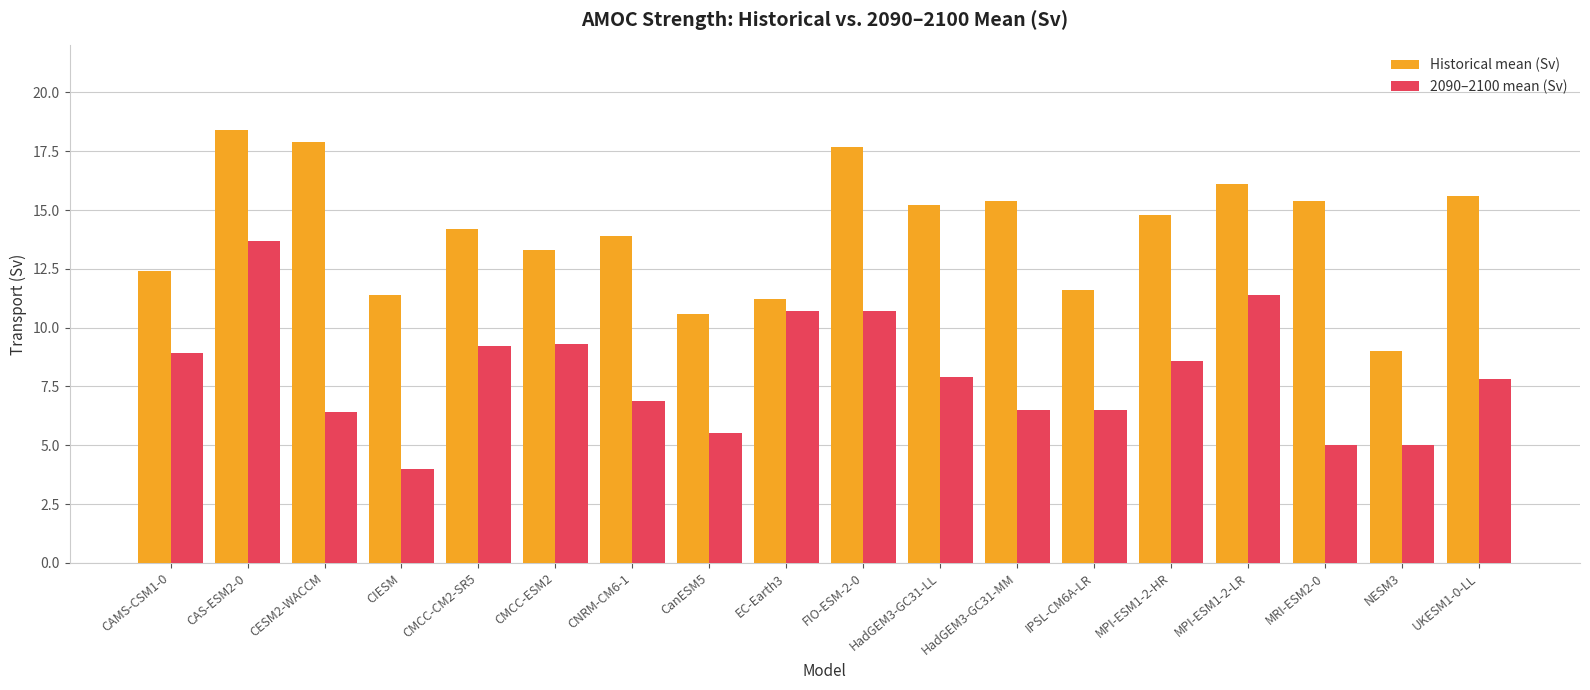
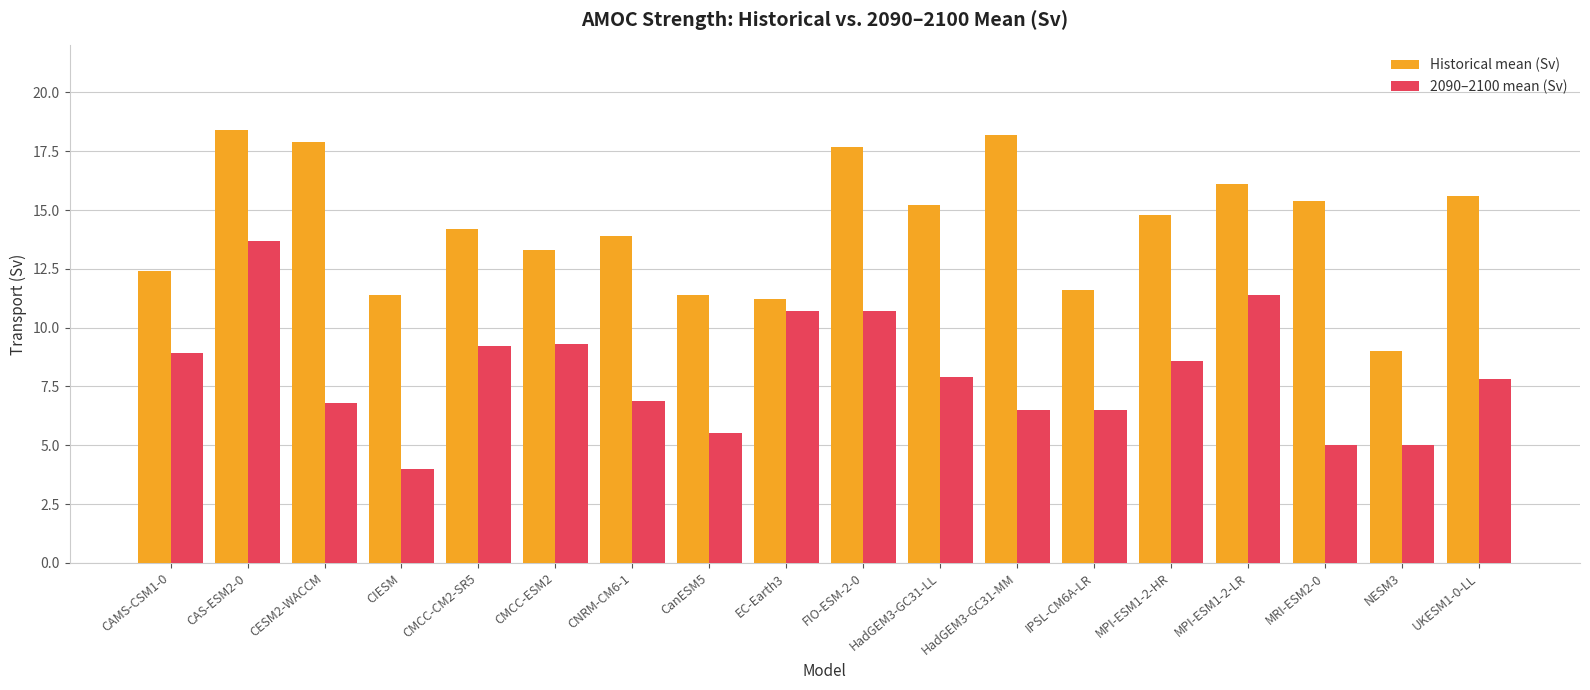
  {
    "Historical mean (Sv)": {
      "CAMS-CSM1-0": 12.4,
      "CAS-ESM2-0": 18.4,
      "CESM2-WACCM": 17.9,
      "CIESM": 11.4,
      "CMCC-CM2-SR5": 14.2,
      "CMCC-ESM2": 13.3,
      "CNRM-CM6-1": 13.9,
-     "CanESM5": 10.6,
+     "CanESM5": 11.4,
      "EC-Earth3": 11.2,
      "FIO-ESM-2-0": 17.7,
      "HadGEM3-GC31-LL": 15.2,
-     "HadGEM3-GC31-MM": 15.4,
+     "HadGEM3-GC31-MM": 18.2,
      "IPSL-CM6A-LR": 11.6,
      "MPI-ESM1-2-HR": 14.8,
      "MPI-ESM1-2-LR": 16.1,
      "MRI-ESM2-0": 15.4,
      "NESM3": 9.0,
      "UKESM1-0-LL": 15.6
    },
    "2090–2100 mean (Sv)": {
      "CAMS-CSM1-0": 8.9,
      "CAS-ESM2-0": 13.7,
-     "CESM2-WACCM": 6.4,
+     "CESM2-WACCM": 6.8,
      "CIESM": 4.0,
      "CMCC-CM2-SR5": 9.2,
      "CMCC-ESM2": 9.3,
      "CNRM-CM6-1": 6.9,
      "CanESM5": 5.5,
      "EC-Earth3": 10.7,
      "FIO-ESM-2-0": 10.7,
      "HadGEM3-GC31-LL": 7.9,
      "HadGEM3-GC31-MM": 6.5,
      "IPSL-CM6A-LR": 6.5,
      "MPI-ESM1-2-HR": 8.6,
      "MPI-ESM1-2-LR": 11.4,
      "MRI-ESM2-0": 5.0,
      "NESM3": 5.0,
      "UKESM1-0-LL": 7.8
    }
  }
